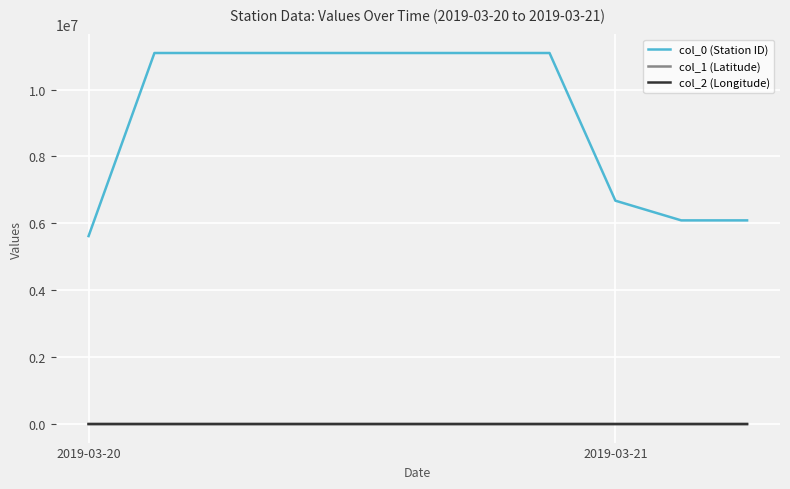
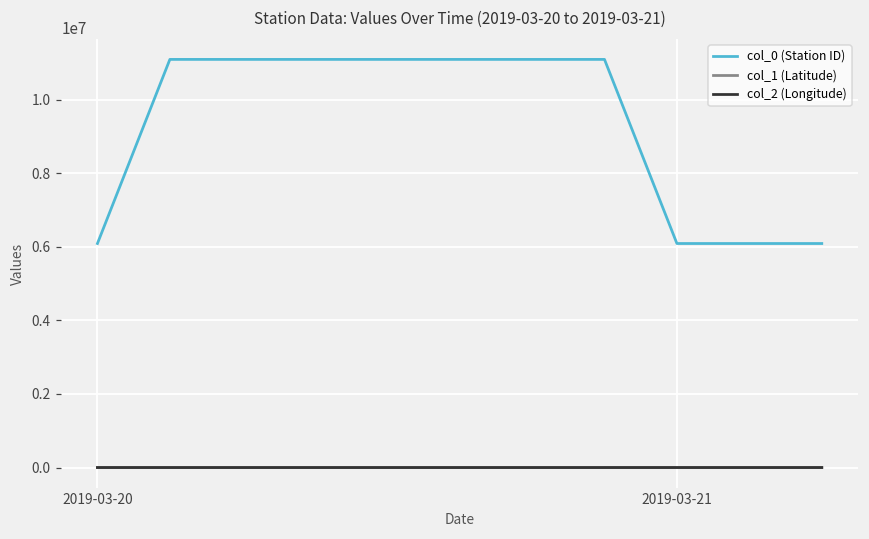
  {
    "col_0 (Station ID)": {
-     "2019-03-20": 5600000,
-     "2019-03-21": 6700000
+     "2019-03-20": 6100000,
+     "2019-03-21": 6100000
    },
    "col_2 (Longitude)": {
      "2019-03-20": 0,
      "2019-03-21": 0
    }
  }
